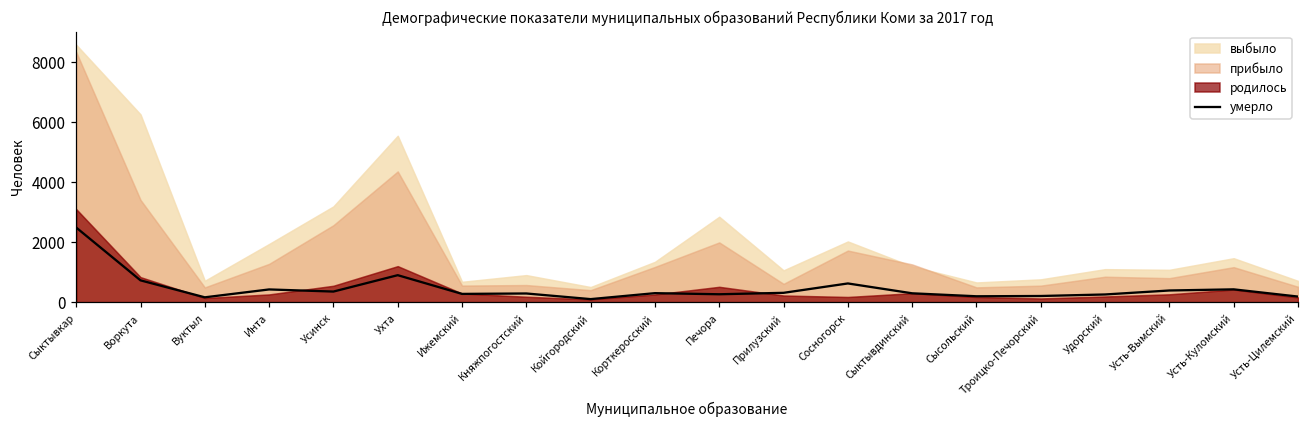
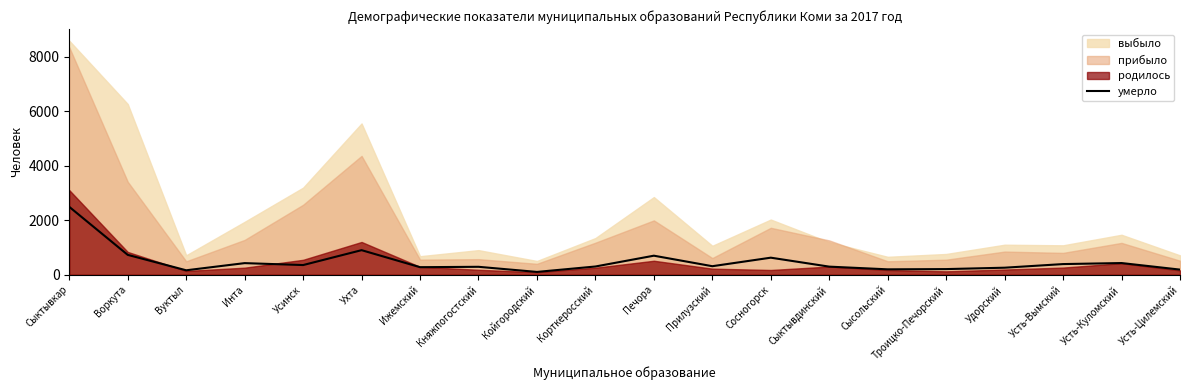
  {
    "умерло": {
      "Сыктывкар": 2500,
      "Воркута": 700,
      "Инта": 400,
      "Усинск": 400,
      "Ухта": 900,
      "Княжпогостский": 300,
-     "Печора": 300,
+     "Печора": 700,
      "Сосногорск": 600,
      "Усть-Вымский": 400
    },
    "родилось": {
      "Сыктывкар": 3100,
      "Воркута": 800,
      "Инта": 300,
      "Усинск": 500,
      "Ухта": 1200,
      "Княжпогостский": 200,
      "Печора": 500,
      "Сосногорск": 200,
      "Усть-Вымский": 300
    }
  }
